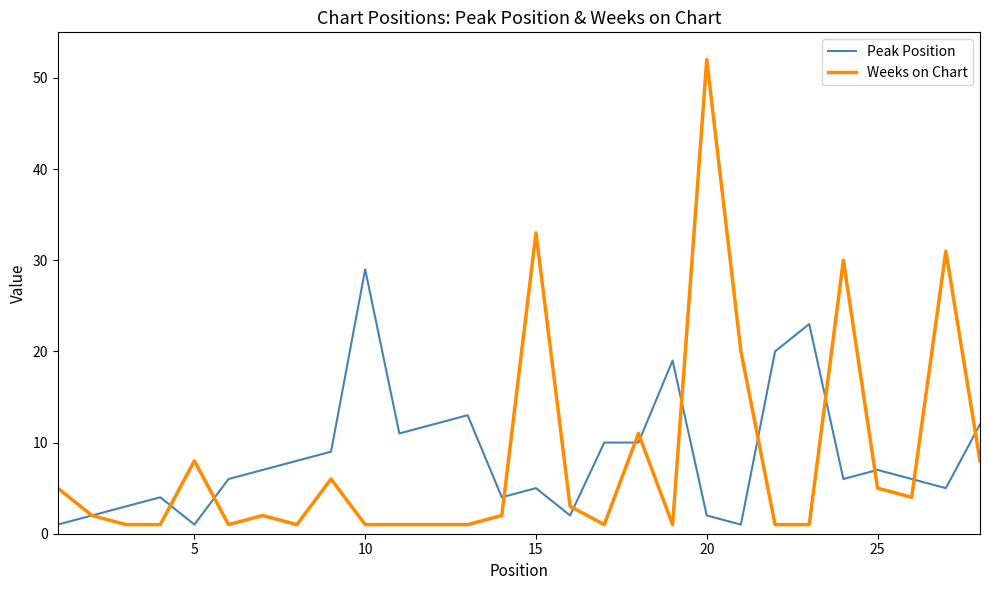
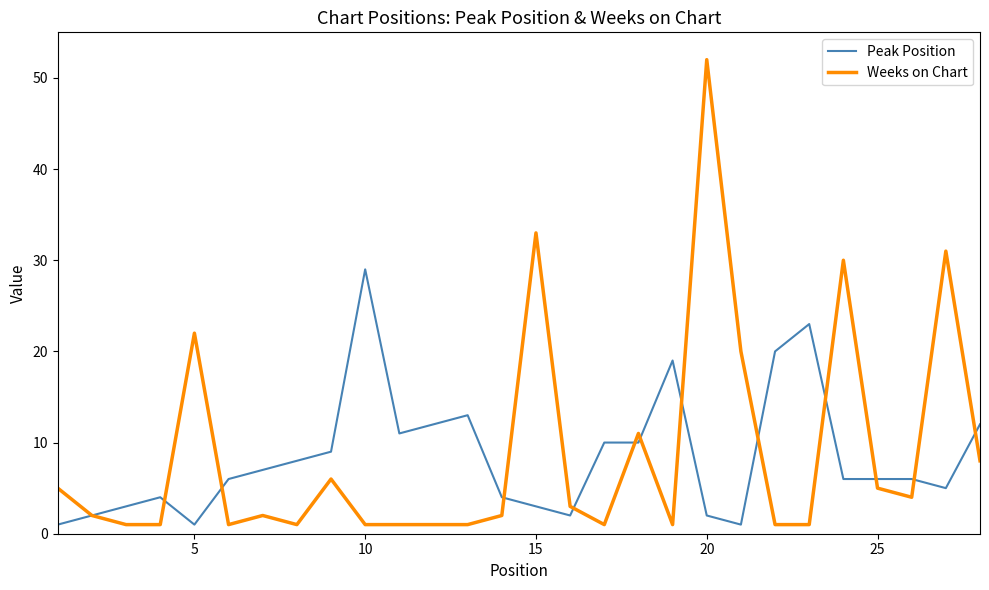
  {
    "Peak Position": {
      "5": 1,
      "10": 29,
-     "15": 5,
+     "15": 3,
      "20": 2,
-     "25": 7
+     "25": 6
    },
    "Weeks on Chart": {
-     "5": 8,
+     "5": 22,
      "10": 1,
      "15": 33,
      "20": 52,
      "25": 5
    }
  }
